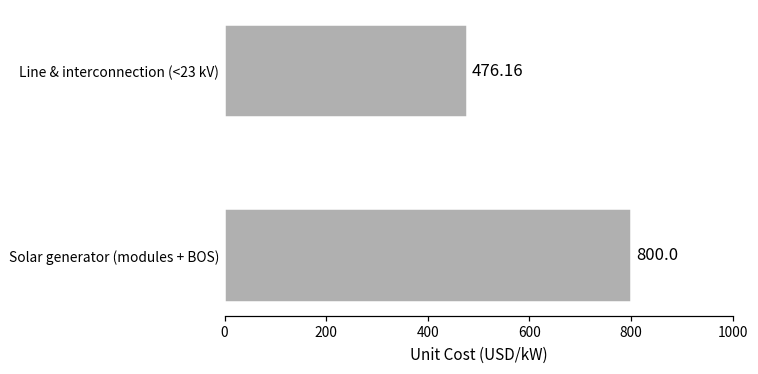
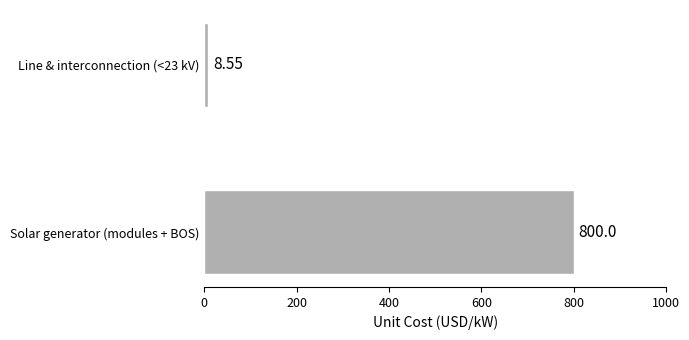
  {
-   "Line & interconnection (<23 kV)": 476.16,
+   "Line & interconnection (<23 kV)": 8.55,
    "Solar generator (modules + BOS)": 800.0
  }
